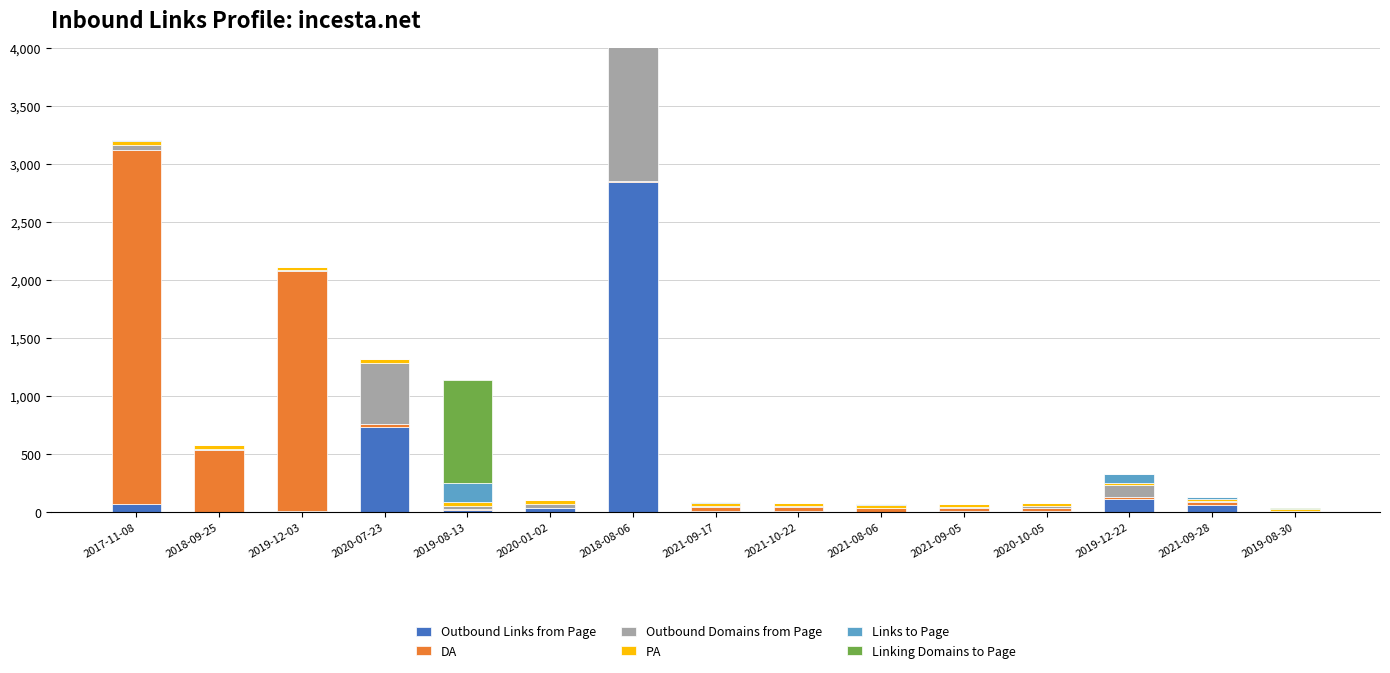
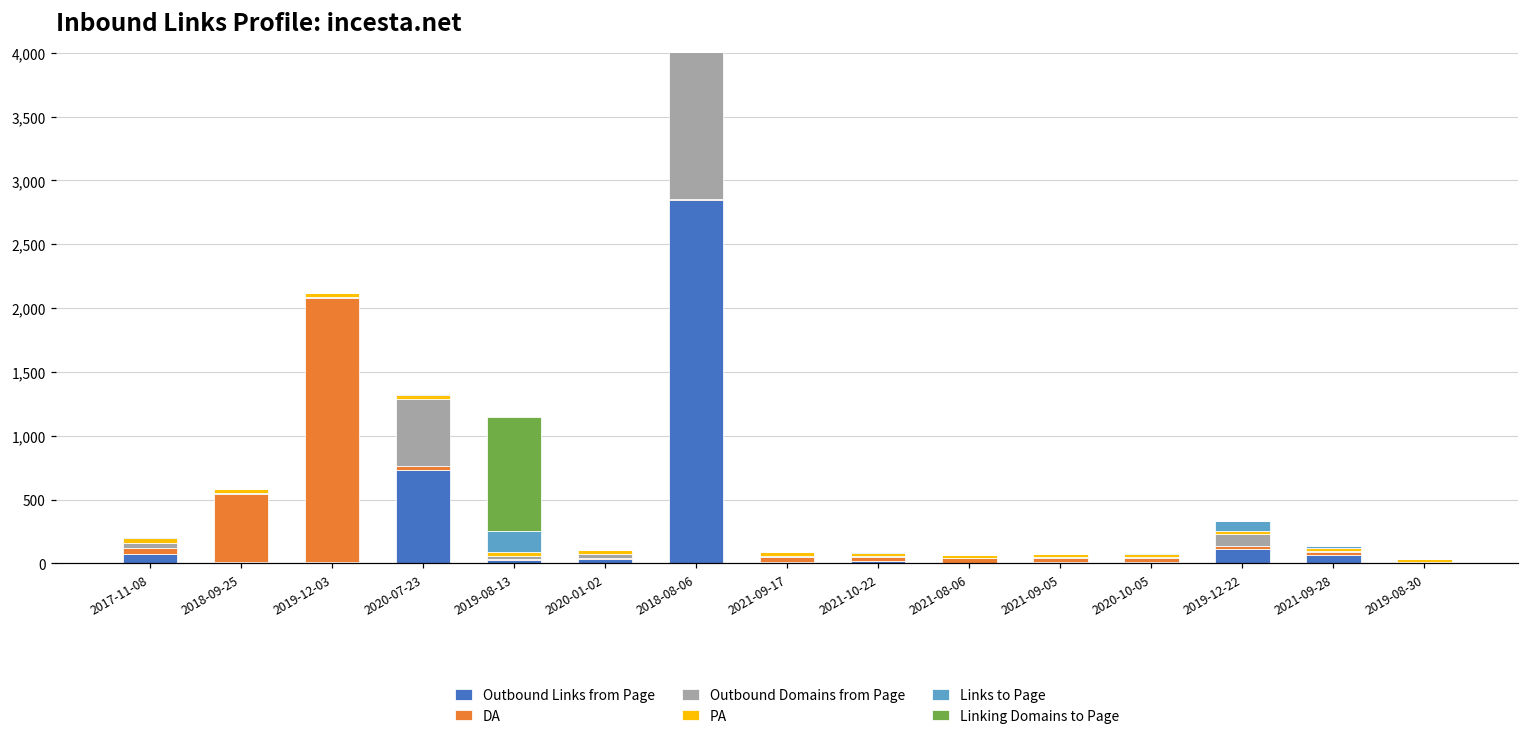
  {
    "DA": {
-     "2017-11-08": "3,050",
+     "2017-11-08": "50",
      "2018-09-25": "540",
      "2019-12-03": "2,080",
      "2020-07-23": "30",
      "2021-09-17": "30",
      "2021-10-22": "30",
      "2021-08-06": "40",
      "2021-09-05": "30",
      "2020-10-05": "30",
      "2021-09-28": "20"
    },
    "Outbound Domains from Page": {
      "2017-11-08": "40",
      "2020-07-23": "530",
      "2019-08-13": "20",
      "2020-01-02": "30",
      "2019-12-22": "100"
    },
    "PA": {
      "2017-11-08": "30",
      "2018-09-25": "30",
      "2019-12-03": "30",
      "2020-07-23": "30",
      "2019-08-13": "30",
      "2020-01-02": "30",
      "2021-09-17": "30",
      "2021-10-22": "30",
      "2021-08-06": "30",
      "2021-09-05": "30",
      "2020-10-05": "30",
      "2019-12-22": "30",
      "2021-09-28": "20",
      "2019-08-30": "20"
    },
    "Linking Domains to Page": {
      "2017-11-08": "0",
      "2018-09-25": "0",
      "2019-12-03": "0",
      "2020-07-23": "0",
      "2019-08-13": "900",
      "2020-01-02": "0",
      "2021-09-17": "0",
      "2021-10-22": "0",
      "2021-08-06": "0",
      "2021-09-05": "0",
      "2020-10-05": "0",
      "2019-12-22": "0",
      "2021-09-28": "0"
    }
  }
